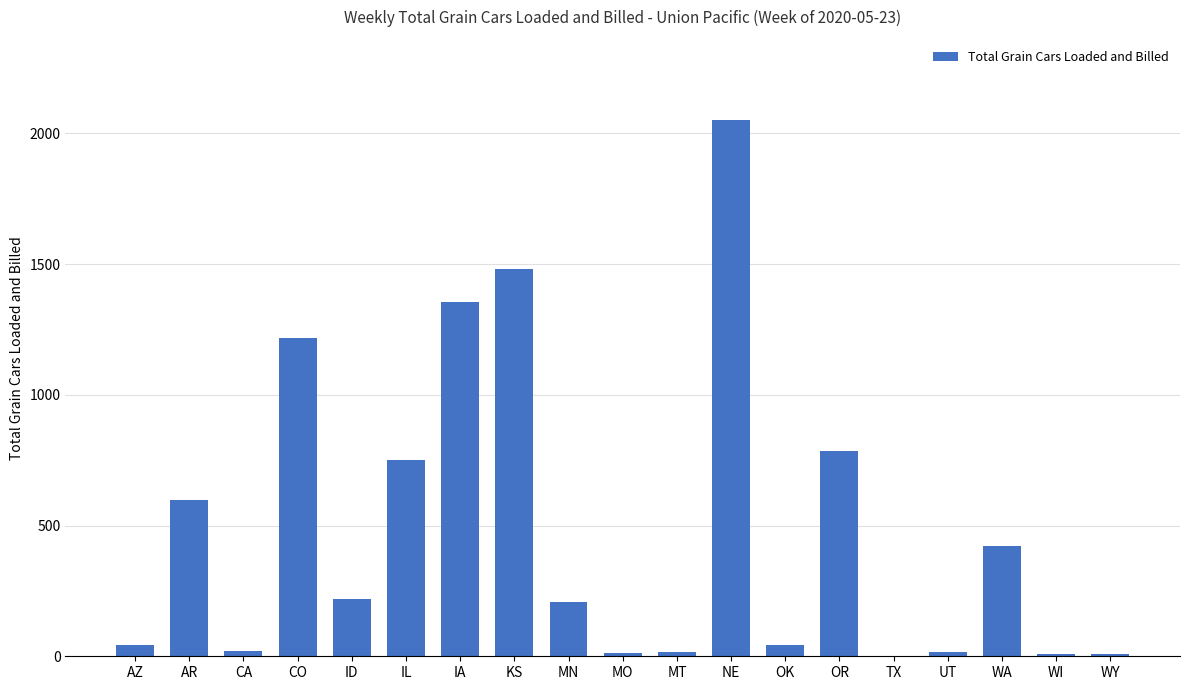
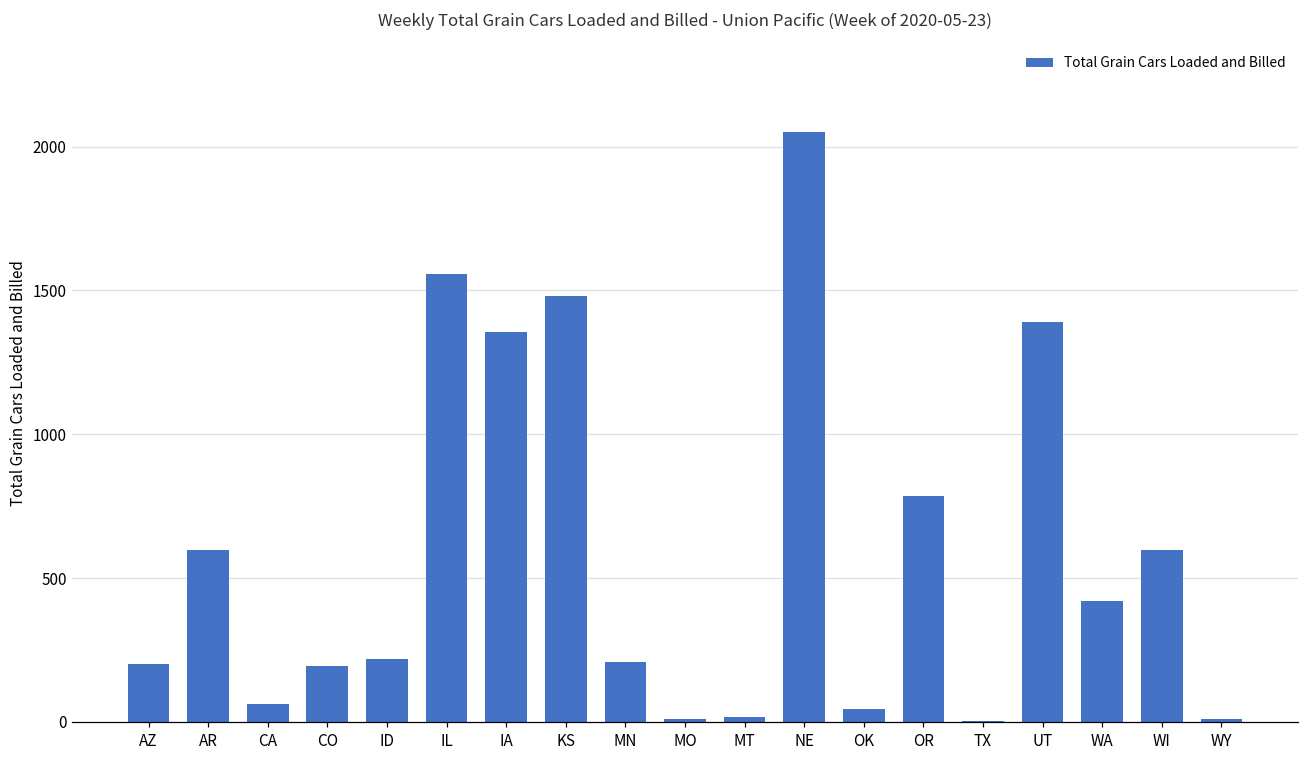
  {
-   "AZ": 40,
+   "AZ": 200,
    "AR": 600,
-   "CA": 20,
-   "CO": 1220,
+   "CA": 60,
+   "CO": 200,
    "ID": 220,
-   "IL": 750,
+   "IL": 1560,
    "IA": 1360,
    "KS": 1480,
    "MN": 210,
    "MO": 10,
    "MT": 20,
    "NE": 2050,
    "OK": 40,
    "OR": 790,
-   "UT": 20,
+   "UT": 1390,
    "WA": 420,
-   "WI": 10,
+   "WI": 600,
    "WY": 10
  }
